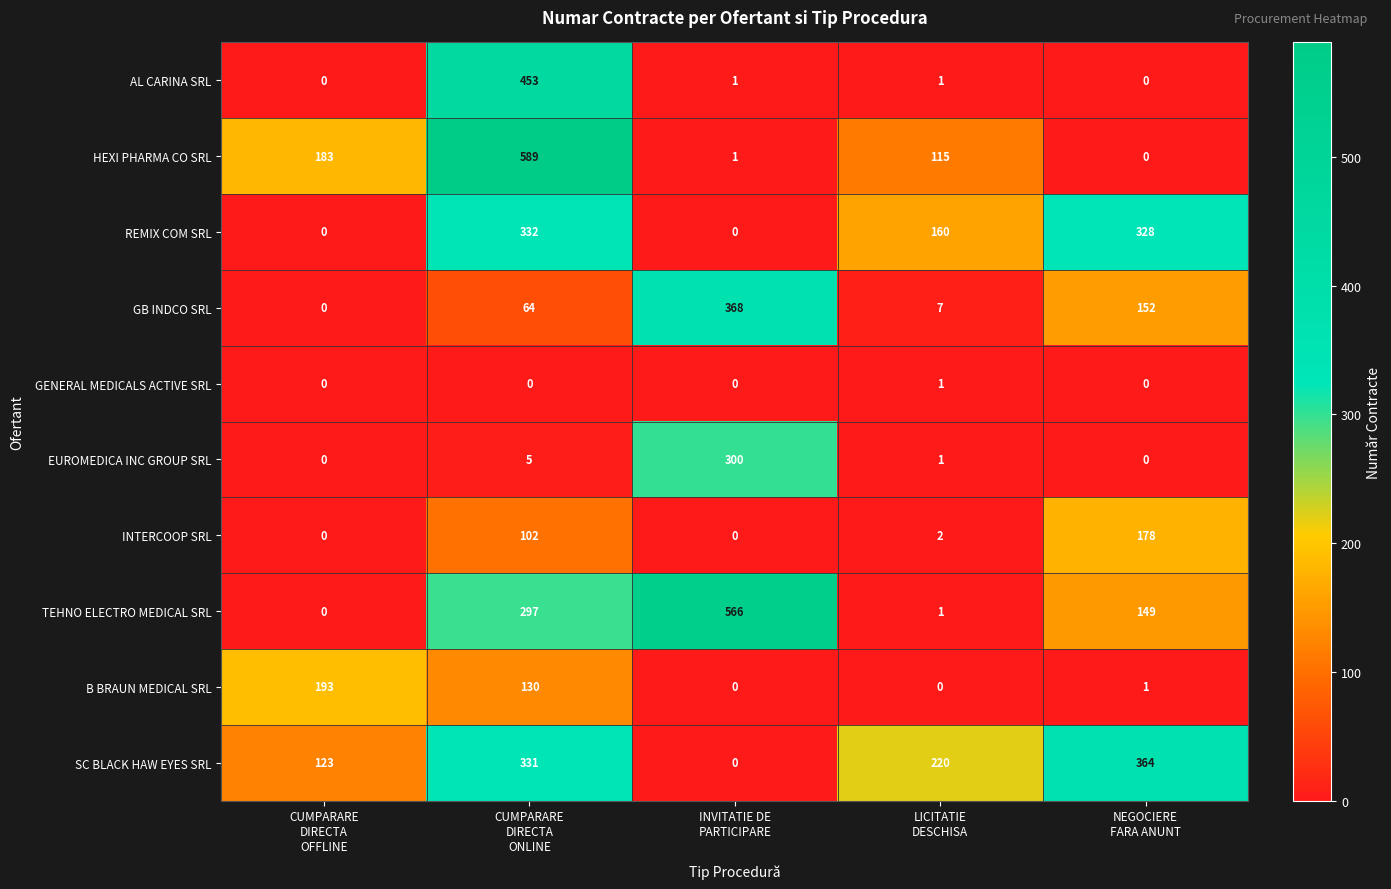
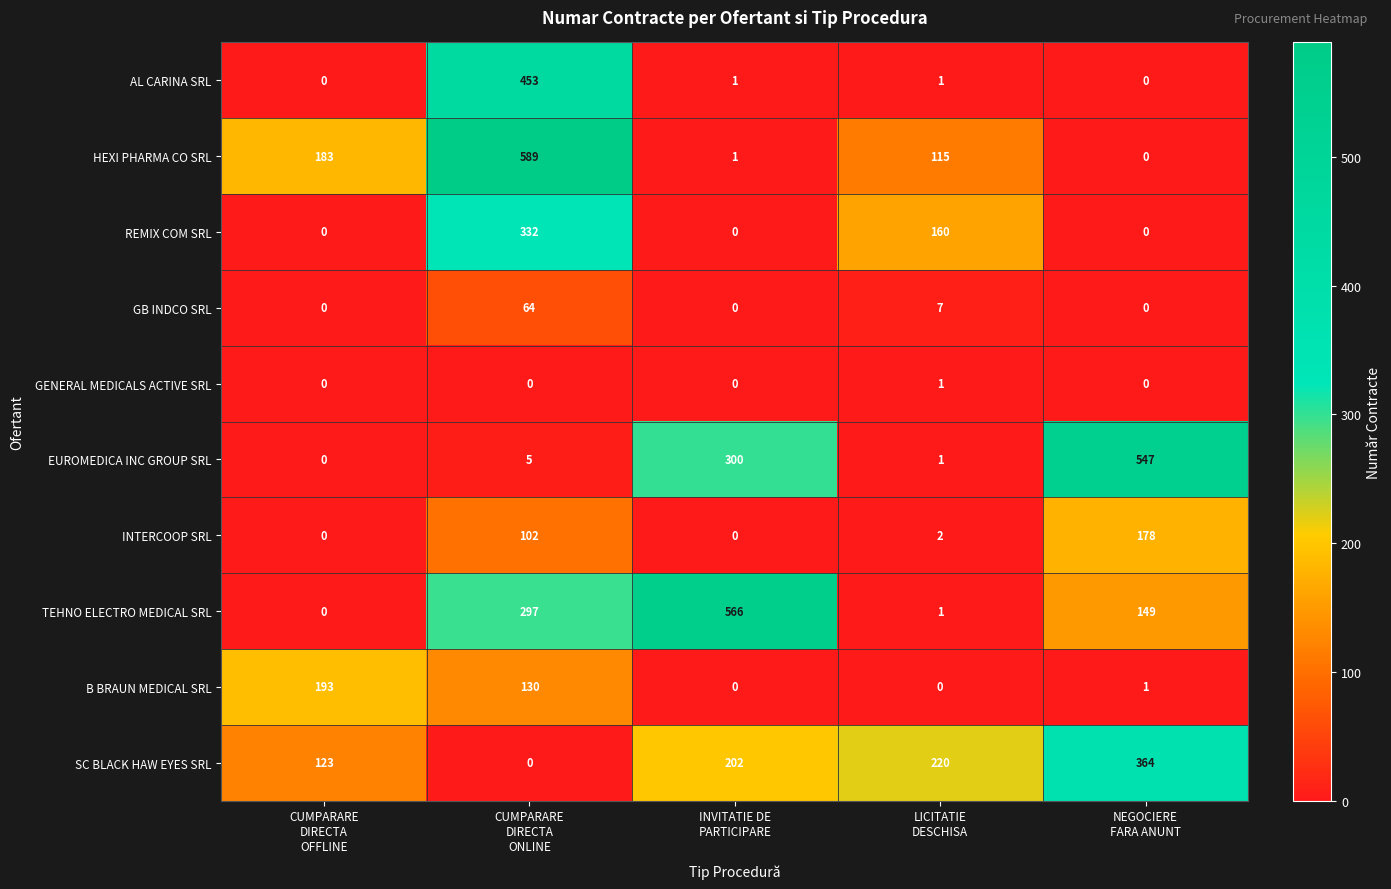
  {
    "AL CARINA SRL": {
      "CUMPARARE DIRECTA OFFLINE": 0,
      "CUMPARARE DIRECTA ONLINE": 453,
      "INVITATIE DE PARTICIPARE": 1,
      "LICITATIE DESCHISA": 1,
      "NEGOCIERE FARA ANUNT": 0
    },
    "HEXI PHARMA CO SRL": {
      "CUMPARARE DIRECTA OFFLINE": 183,
      "CUMPARARE DIRECTA ONLINE": 589,
      "INVITATIE DE PARTICIPARE": 1,
      "LICITATIE DESCHISA": 115,
      "NEGOCIERE FARA ANUNT": 0
    },
    "REMIX COM SRL": {
      "CUMPARARE DIRECTA OFFLINE": 0,
      "CUMPARARE DIRECTA ONLINE": 332,
      "INVITATIE DE PARTICIPARE": 0,
      "LICITATIE DESCHISA": 160,
-     "NEGOCIERE FARA ANUNT": 328
+     "NEGOCIERE FARA ANUNT": 0
    },
    "GB INDCO SRL": {
      "CUMPARARE DIRECTA OFFLINE": 0,
      "CUMPARARE DIRECTA ONLINE": 64,
-     "INVITATIE DE PARTICIPARE": 368,
+     "INVITATIE DE PARTICIPARE": 0,
      "LICITATIE DESCHISA": 7,
-     "NEGOCIERE FARA ANUNT": 152
+     "NEGOCIERE FARA ANUNT": 0
    },
    "GENERAL MEDICALS ACTIVE SRL": {
      "CUMPARARE DIRECTA OFFLINE": 0,
      "CUMPARARE DIRECTA ONLINE": 0,
      "INVITATIE DE PARTICIPARE": 0,
      "LICITATIE DESCHISA": 1,
      "NEGOCIERE FARA ANUNT": 0
    },
    "EUROMEDICA INC GROUP SRL": {
      "CUMPARARE DIRECTA OFFLINE": 0,
      "CUMPARARE DIRECTA ONLINE": 5,
      "INVITATIE DE PARTICIPARE": 300,
      "LICITATIE DESCHISA": 1,
-     "NEGOCIERE FARA ANUNT": 0
+     "NEGOCIERE FARA ANUNT": 547
    },
    "INTERCOOP SRL": {
      "CUMPARARE DIRECTA OFFLINE": 0,
      "CUMPARARE DIRECTA ONLINE": 102,
      "INVITATIE DE PARTICIPARE": 0,
      "LICITATIE DESCHISA": 2,
      "NEGOCIERE FARA ANUNT": 178
    },
    "TEHNO ELECTRO MEDICAL SRL": {
      "CUMPARARE DIRECTA OFFLINE": 0,
      "CUMPARARE DIRECTA ONLINE": 297,
      "INVITATIE DE PARTICIPARE": 566,
      "LICITATIE DESCHISA": 1,
      "NEGOCIERE FARA ANUNT": 149
    },
    "B BRAUN MEDICAL SRL": {
      "CUMPARARE DIRECTA OFFLINE": 193,
      "CUMPARARE DIRECTA ONLINE": 130,
      "INVITATIE DE PARTICIPARE": 0,
      "LICITATIE DESCHISA": 0,
      "NEGOCIERE FARA ANUNT": 1
    },
    "SC BLACK HAW EYES SRL": {
      "CUMPARARE DIRECTA OFFLINE": 123,
-     "CUMPARARE DIRECTA ONLINE": 331,
-     "INVITATIE DE PARTICIPARE": 0,
+     "CUMPARARE DIRECTA ONLINE": 0,
+     "INVITATIE DE PARTICIPARE": 202,
      "LICITATIE DESCHISA": 220,
      "NEGOCIERE FARA ANUNT": 364
    }
  }
